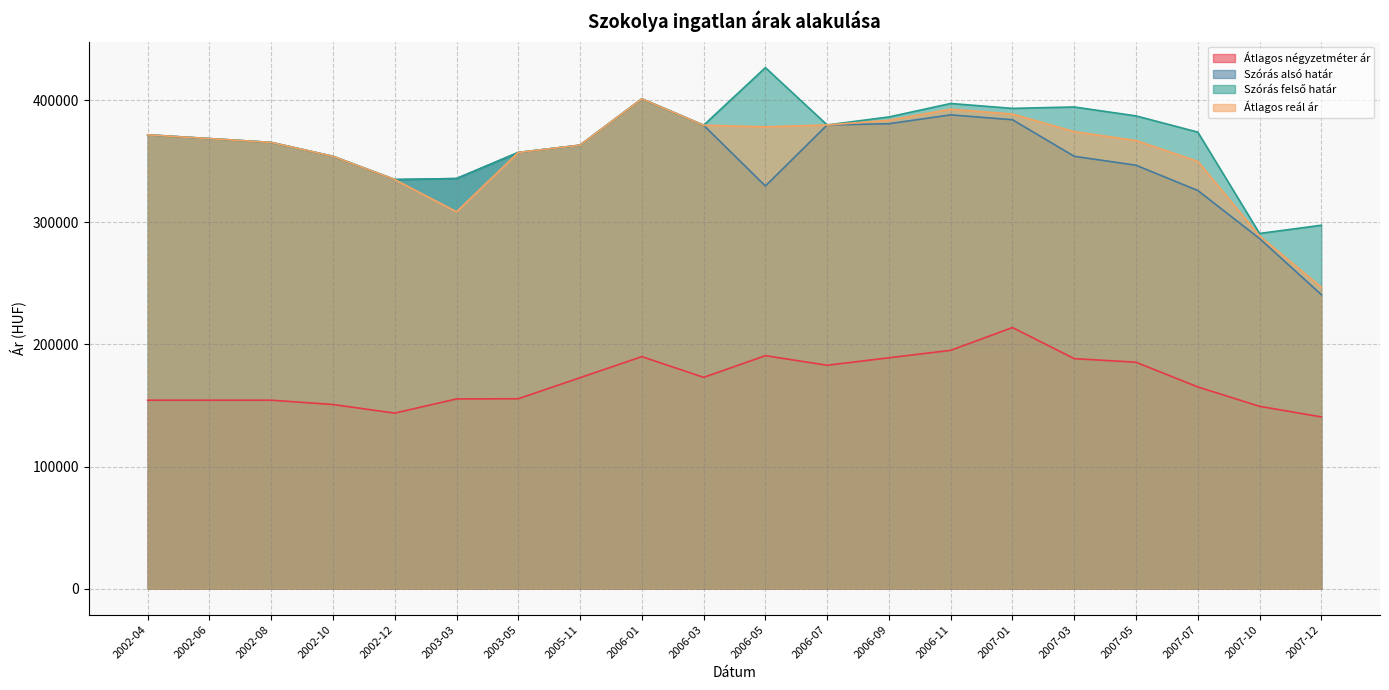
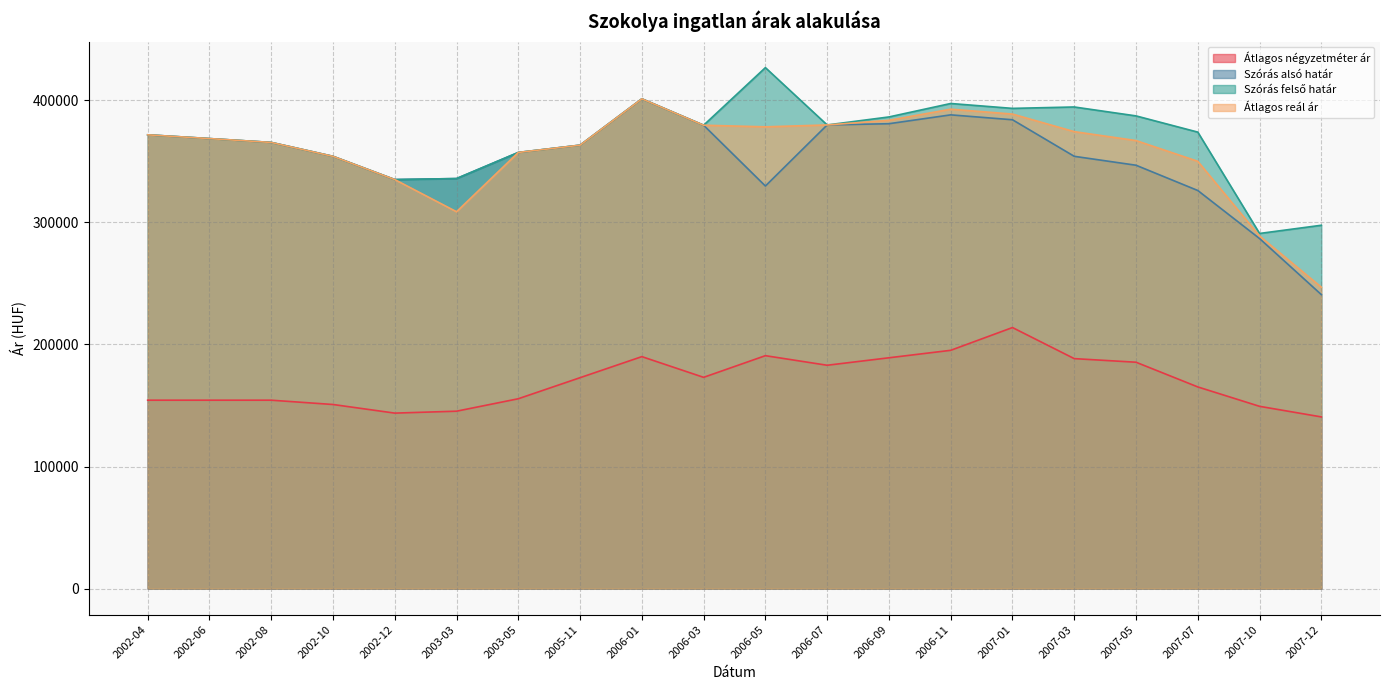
  {
    "Átlagos négyzetméter ár": {
      "2002-04": 154000,
      "2002-06": 154000,
      "2002-08": 154000,
      "2002-10": 151000,
      "2002-12": 144000,
-     "2003-03": 155000,
+     "2003-03": 145000,
      "2003-05": 156000,
      "2005-11": 173000,
      "2006-01": 190000,
      "2006-03": 173000,
      "2006-05": 191000,
      "2006-07": 183000,
      "2006-09": 189000,
      "2006-11": 195000,
      "2007-01": 214000,
      "2007-03": 188000,
      "2007-05": 185000,
      "2007-07": 165000,
      "2007-10": 149000,
      "2007-12": 141000
    },
    "Átlagos reál ár": {
      "2003-03": 309000,
      "2006-05": 378000,
      "2006-09": 384000,
      "2006-11": 393000,
      "2007-01": 389000,
      "2007-03": 374000,
      "2007-05": 367000,
      "2007-07": 350000,
      "2007-12": 247000
    }
  }
